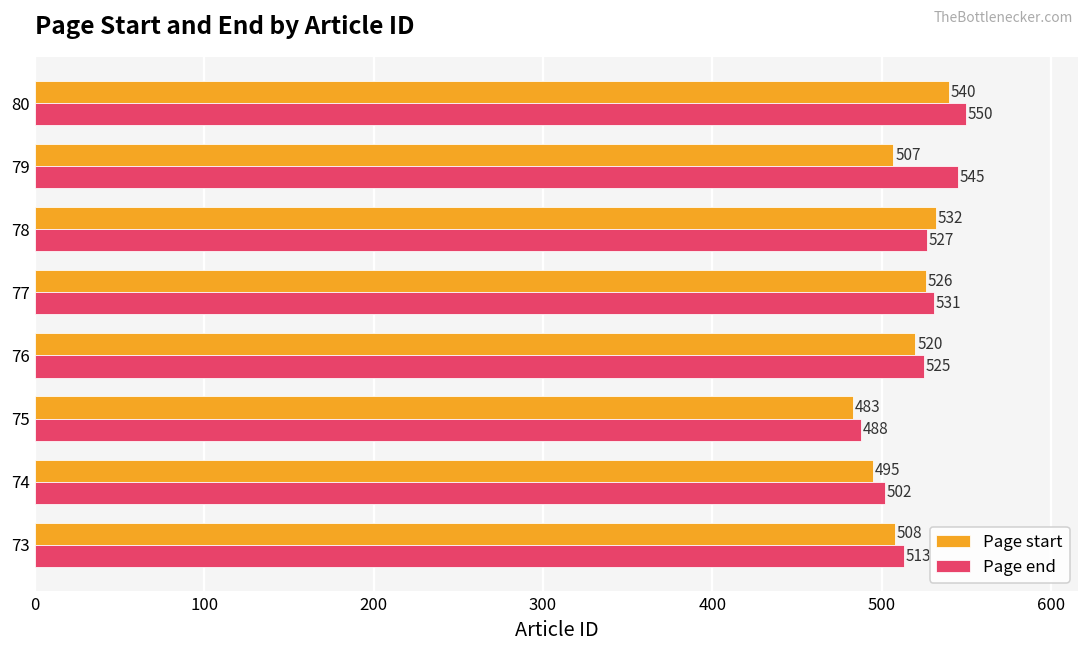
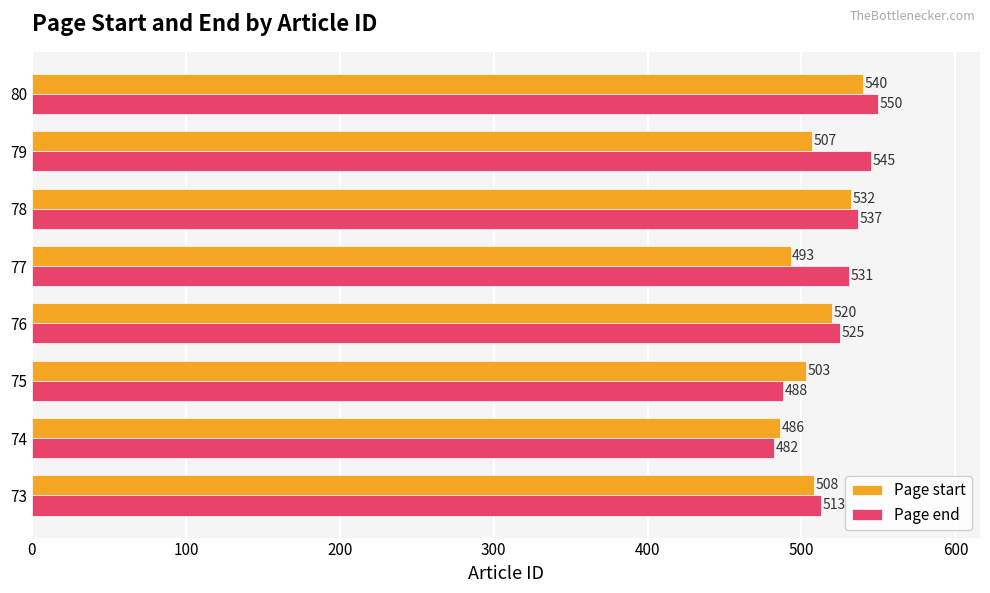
  {
    "Page start": {
      "80": 540,
      "79": 507,
      "78": 532,
-     "77": 526,
+     "77": 493,
      "76": 520,
-     "75": 483,
-     "74": 495,
+     "75": 503,
+     "74": 486,
      "73": 508
    },
    "Page end": {
      "80": 550,
      "79": 545,
-     "78": 527,
+     "78": 537,
      "77": 531,
      "76": 525,
      "75": 488,
-     "74": 502
+     "74": 482
    }
  }
